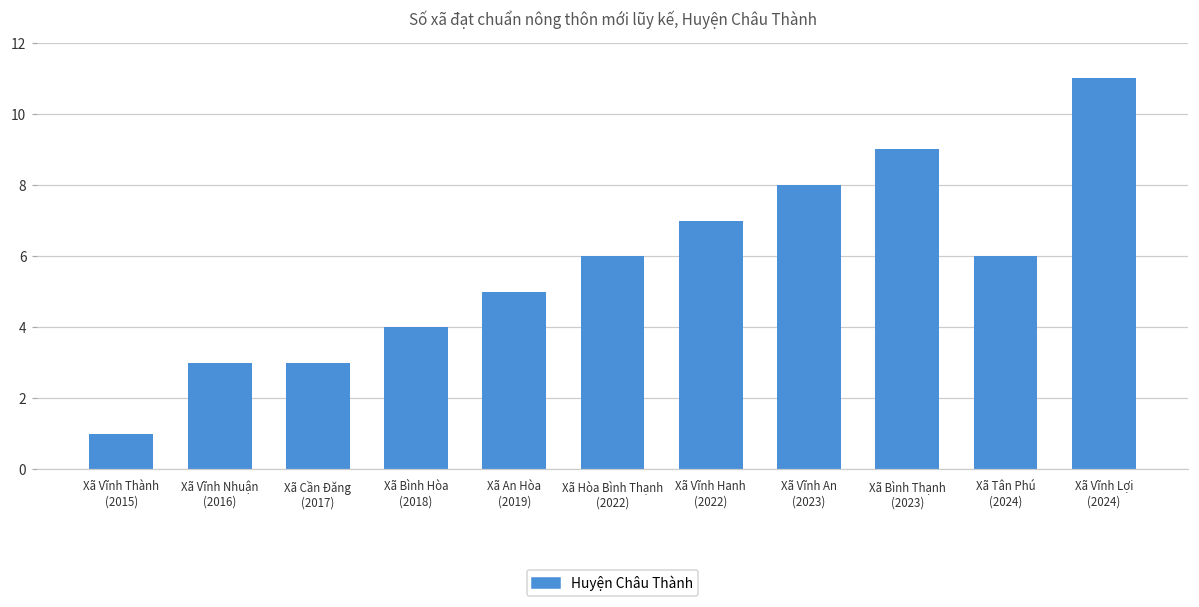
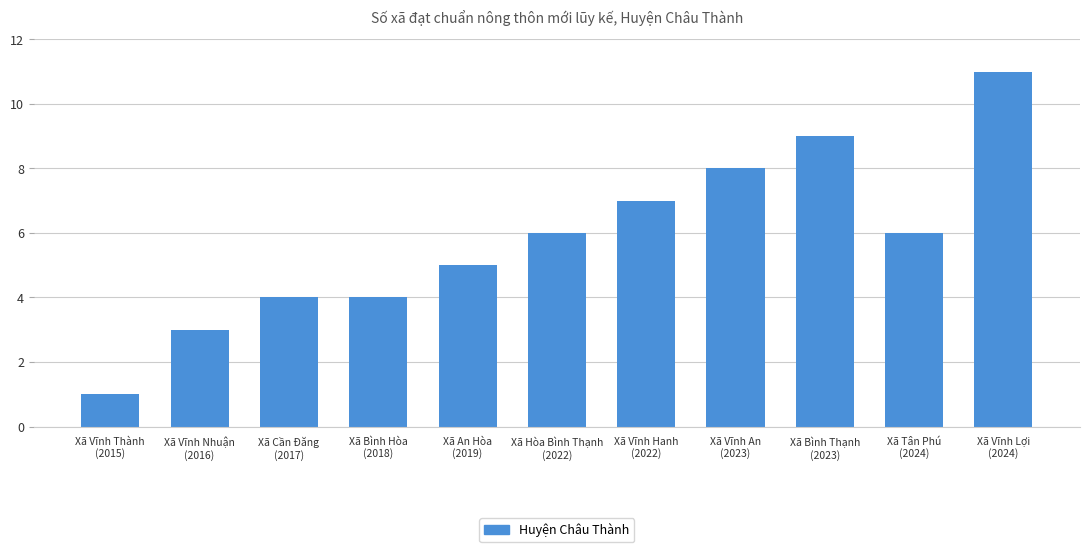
  {
    "Xã Vĩnh Thành (2015)": 1,
    "Xã Vĩnh Nhuận (2016)": 3,
-   "Xã Cần Đăng (2017)": 3,
+   "Xã Cần Đăng (2017)": 4,
    "Xã Bình Hòa (2018)": 4,
    "Xã An Hòa (2019)": 5,
    "Xã Hòa Bình Thạnh (2022)": 6,
    "Xã Vĩnh Hanh (2022)": 7,
    "Xã Vĩnh An (2023)": 8,
    "Xã Bình Thạnh (2023)": 9,
    "Xã Tân Phú (2024)": 6,
    "Xã Vĩnh Lợi (2024)": 11
  }
